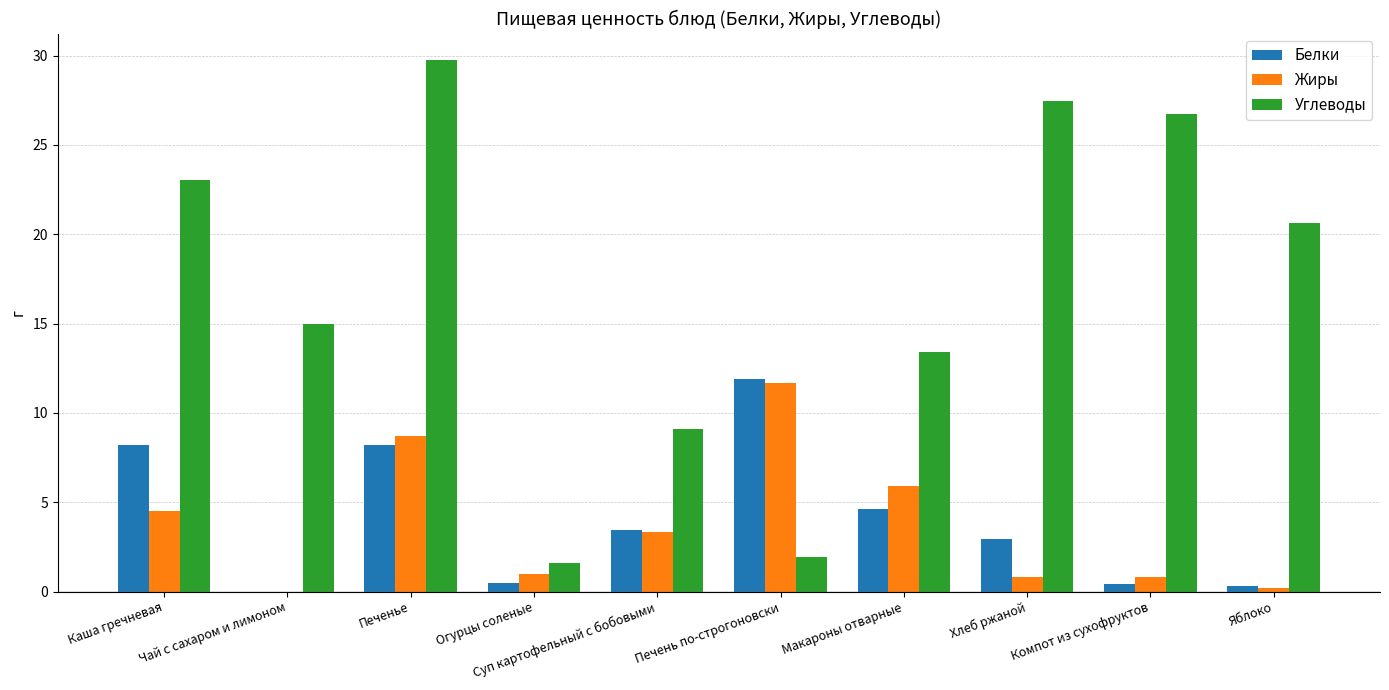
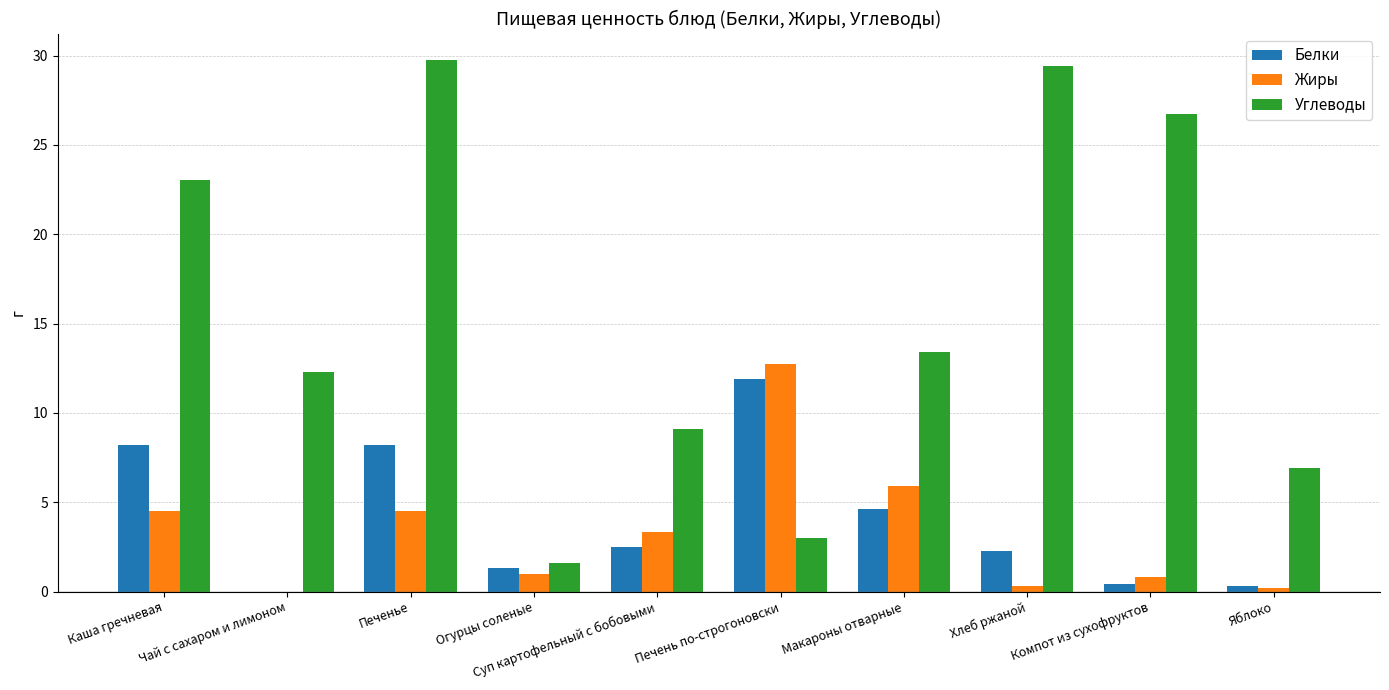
  {
    "Белки": {
      "Каша гречневая": 8.2,
      "Чай с сахаром и лимоном": 0.0,
      "Печенье": 8.2,
-     "Огурцы соленые": 0.5,
-     "Суп картофельный с бобовыми": 3.4,
+     "Огурцы соленые": 1.3,
+     "Суп картофельный с бобовыми": 2.5,
      "Печень по-строгоновски": 11.9,
      "Макароны отварные": 4.6,
-     "Хлеб ржаной": 2.9,
+     "Хлеб ржаной": 2.3,
      "Компот из сухофруктов": 0.4,
      "Яблоко": 0.3
    },
    "Жиры": {
      "Каша гречневая": 4.5,
      "Чай с сахаром и лимоном": 0.0,
-     "Печенье": 8.7,
+     "Печенье": 4.5,
      "Огурцы соленые": 1.0,
      "Суп картофельный с бобовыми": 3.3,
-     "Печень по-строгоновски": 11.7,
+     "Печень по-строгоновски": 12.7,
      "Макароны отварные": 5.9,
-     "Хлеб ржаной": 0.8,
+     "Хлеб ржаной": 0.3,
      "Компот из сухофруктов": 0.8,
      "Яблоко": 0.2
    },
    "Углеводы": {
      "Каша гречневая": 23.0,
-     "Чай с сахаром и лимоном": 15.0,
+     "Чай с сахаром и лимоном": 12.3,
      "Печенье": 29.7,
      "Огурцы соленые": 1.6,
      "Суп картофельный с бобовыми": 9.1,
-     "Печень по-строгоновски": 2.0,
+     "Печень по-строгоновски": 3.0,
      "Макароны отварные": 13.4,
-     "Хлеб ржаной": 27.4,
+     "Хлеб ржаной": 29.4,
      "Компот из сухофруктов": 26.7,
-     "Яблоко": 20.6
+     "Яблоко": 6.9
    }
  }
